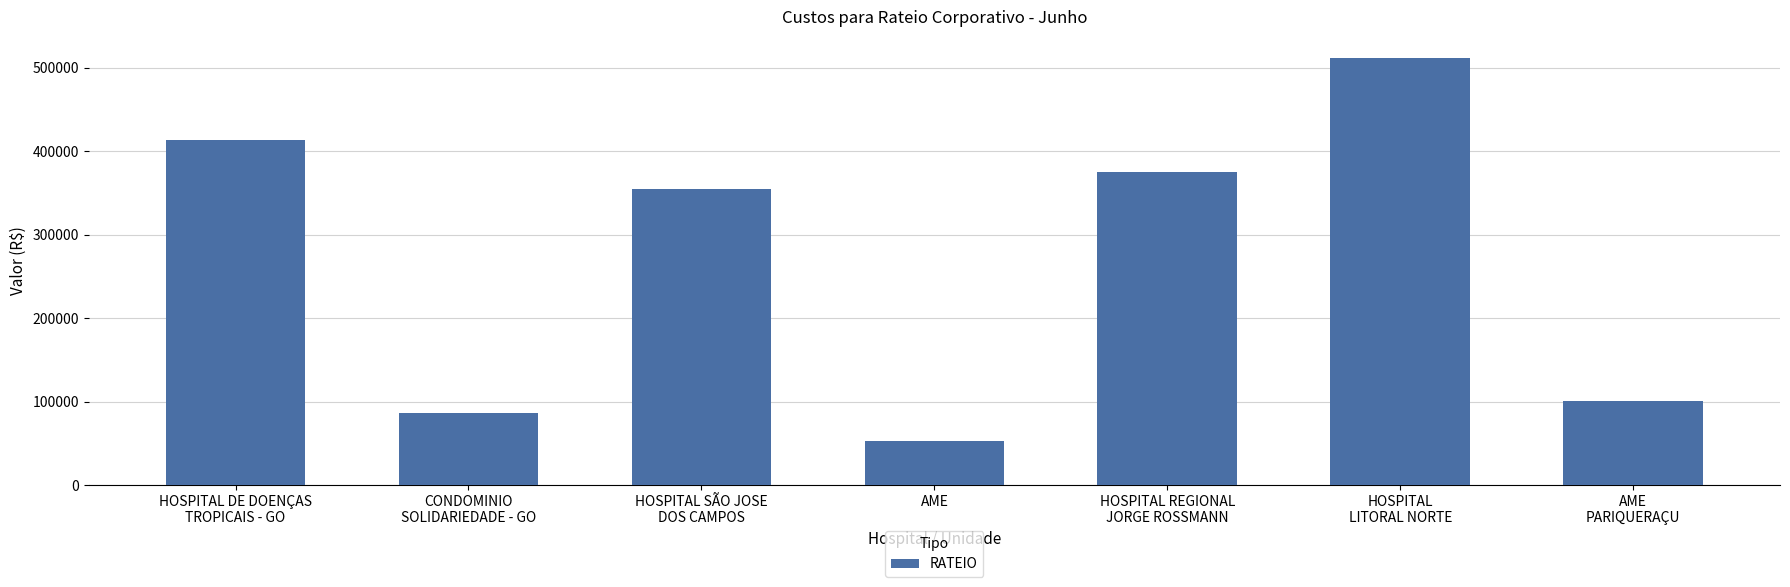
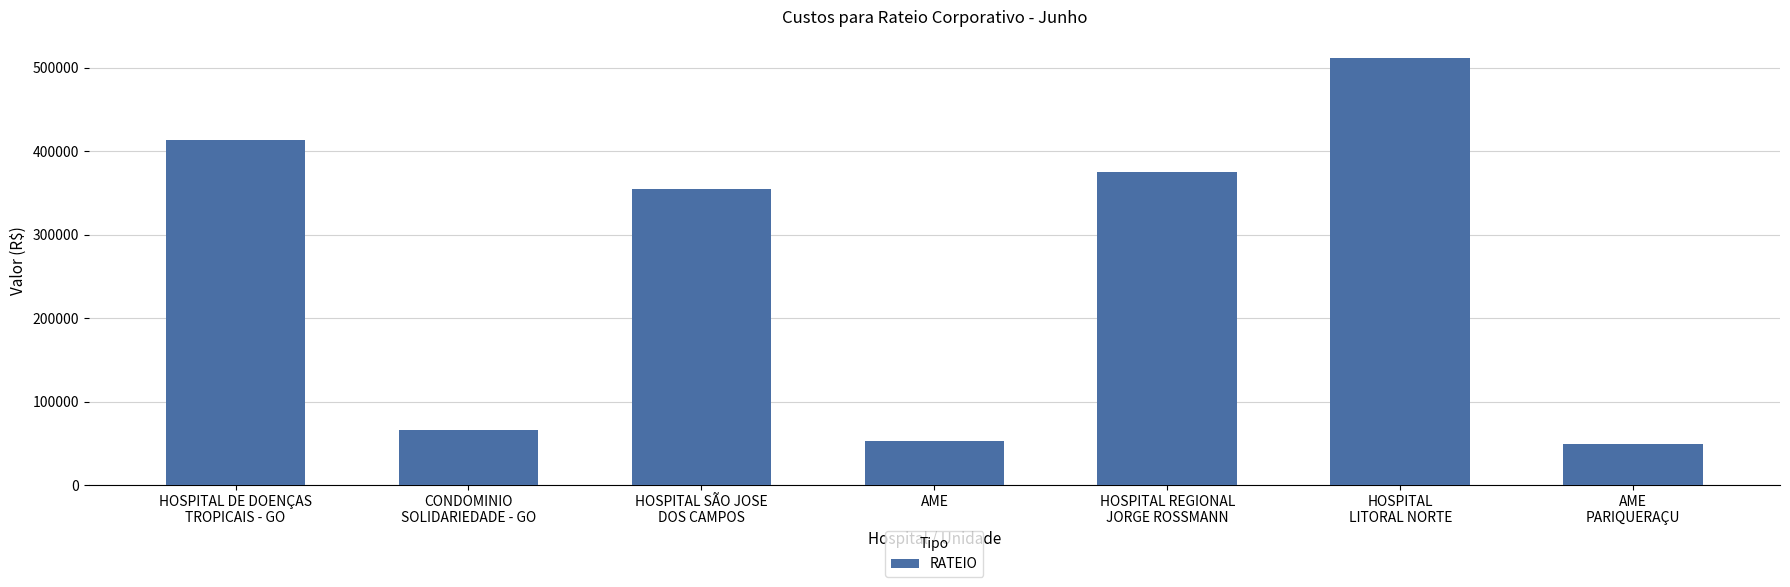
  {
    "HOSPITAL DE DOENÇAS TROPICAIS - GO": 410000,
-   "CONDOMINIO SOLIDARIEDADE - GO": 90000,
+   "CONDOMINIO SOLIDARIEDADE - GO": 70000,
    "HOSPITAL SÃO JOSE DOS CAMPOS": 350000,
    "AME": 50000,
    "HOSPITAL REGIONAL JORGE ROSSMANN": 380000,
    "HOSPITAL LITORAL NORTE": 510000,
-   "AME PARIQUERAÇU": 100000
+   "AME PARIQUERAÇU": 50000
  }
